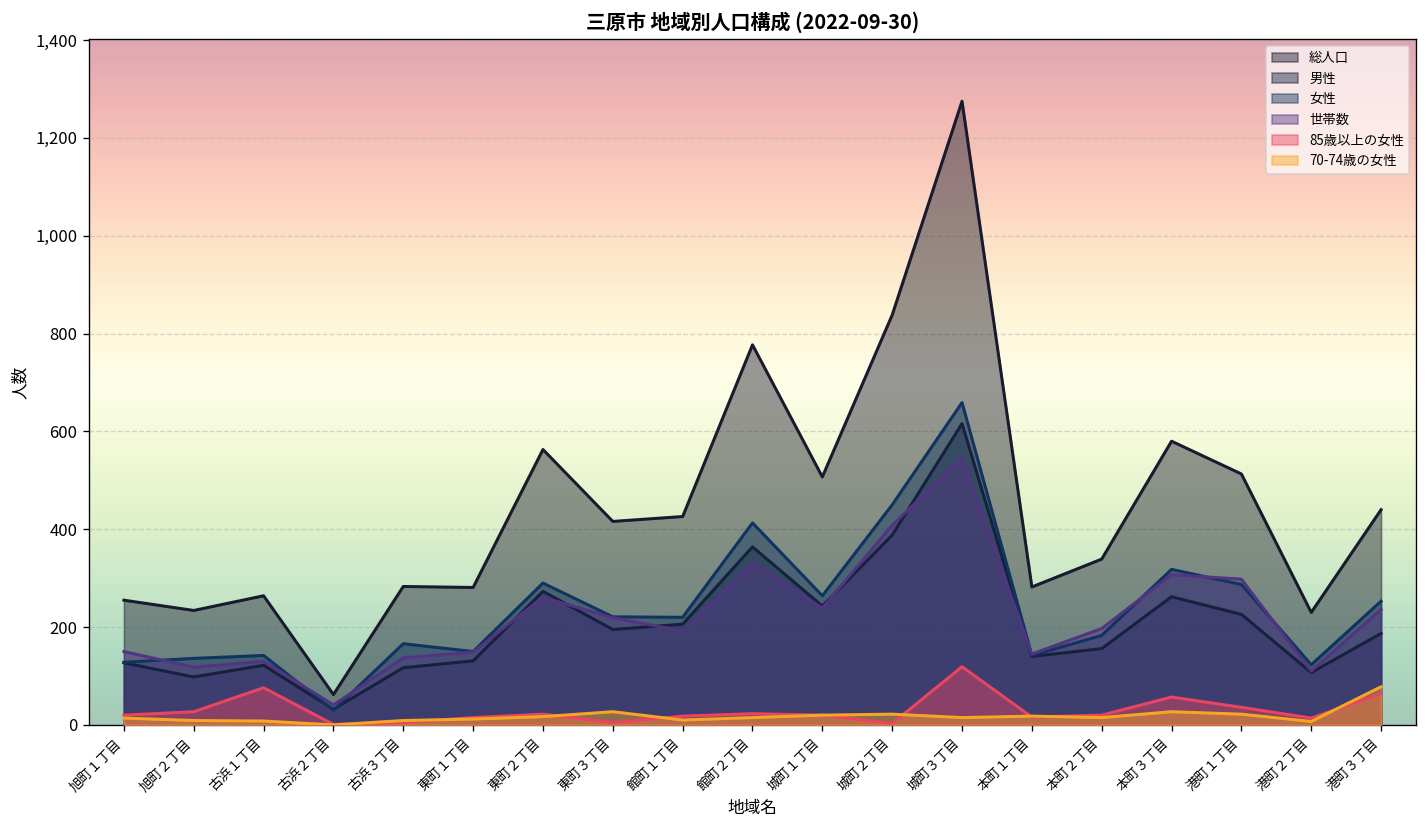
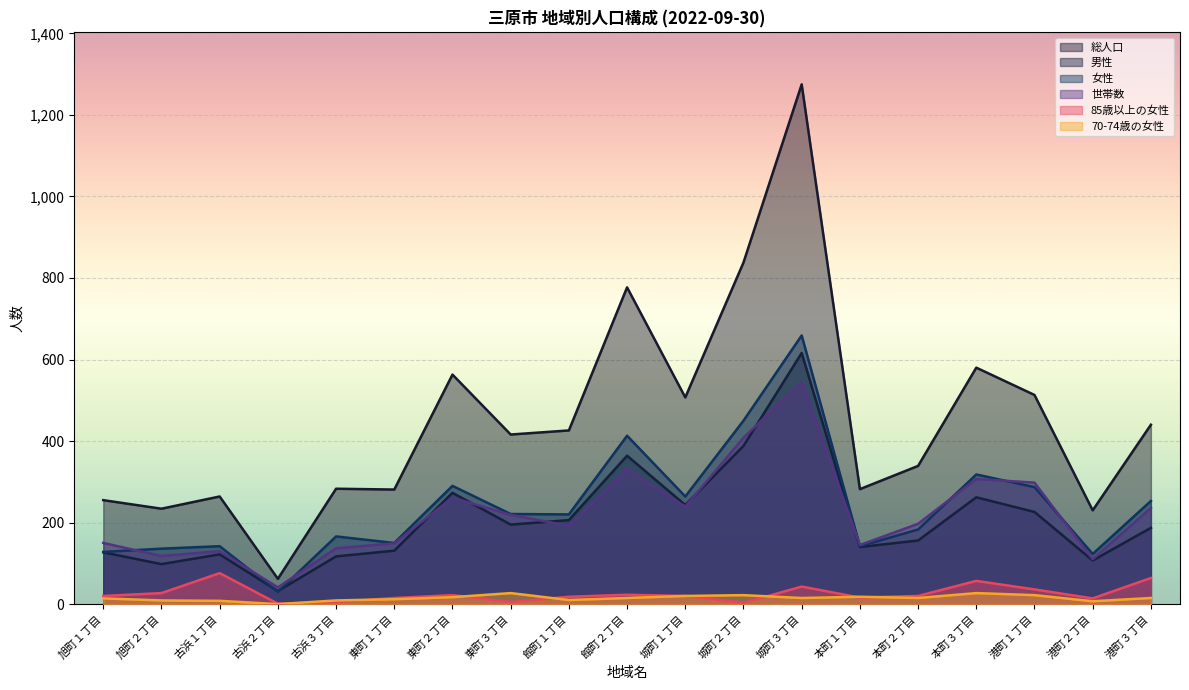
  {
    "85歳以上の女性": {
      "旭町２丁目": 30,
      "古浜１丁目": 80,
      "東町３丁目": 10,
      "館町１丁目": 20,
      "館町２丁目": 20,
      "城町２丁目": 0,
-     "城町３丁目": 120,
+     "城町３丁目": 40,
      "本町３丁目": 60,
      "港町１丁目": 40,
      "港町２丁目": 10,
      "港町３丁目": 60
    },
    "70-74歳の女性": {
      "旭町２丁目": 10,
      "古浜１丁目": 10,
      "東町３丁目": 30,
      "館町１丁目": 10,
      "館町２丁目": 20,
      "城町２丁目": 20,
      "城町３丁目": 20,
      "本町３丁目": 30,
      "港町１丁目": 20,
      "港町２丁目": 10,
-     "港町３丁目": 80
+     "港町３丁目": 20
    }
  }
